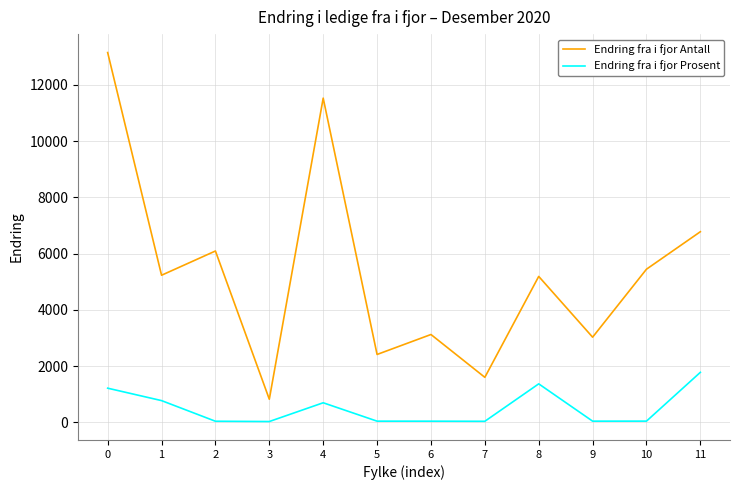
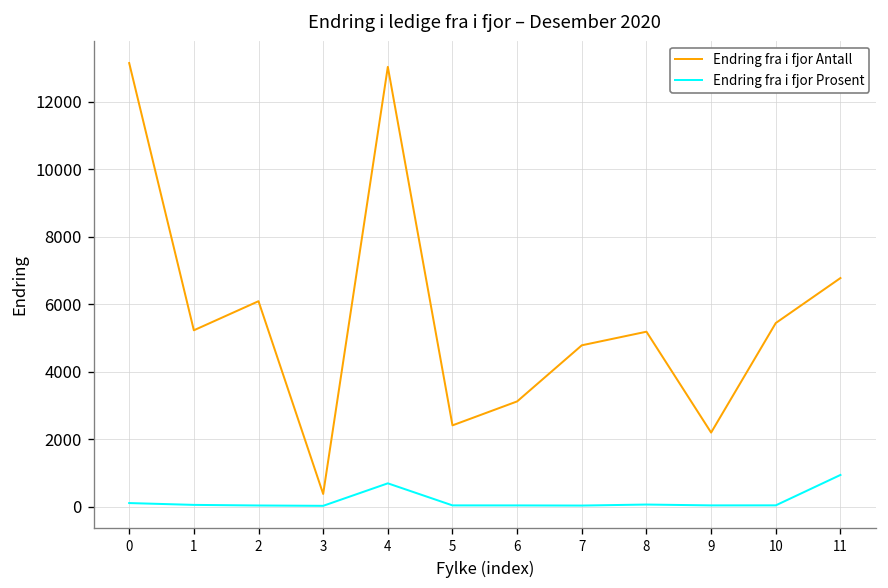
  {
    "Endring fra i fjor Antall": {
      "0": 13200,
      "1": 5200,
      "2": 6100,
-     "3": 800,
-     "4": 11500,
+     "3": 400,
+     "4": 13000,
      "5": 2400,
      "6": 3100,
-     "7": 1600,
+     "7": 4800,
      "8": 5200,
-     "9": 3000,
+     "9": 2200,
      "10": 5400,
      "11": 6800
    },
    "Endring fra i fjor Prosent": {
-     "0": 1200,
-     "1": 800,
+     "0": 100,
+     "1": 100,
      "2": 0,
      "3": 0,
      "4": 700,
      "5": 0,
      "6": 0,
      "7": 0,
-     "8": 1400,
+     "8": 100,
      "9": 0,
      "10": 0,
-     "11": 1800
+     "11": 900
    }
  }
